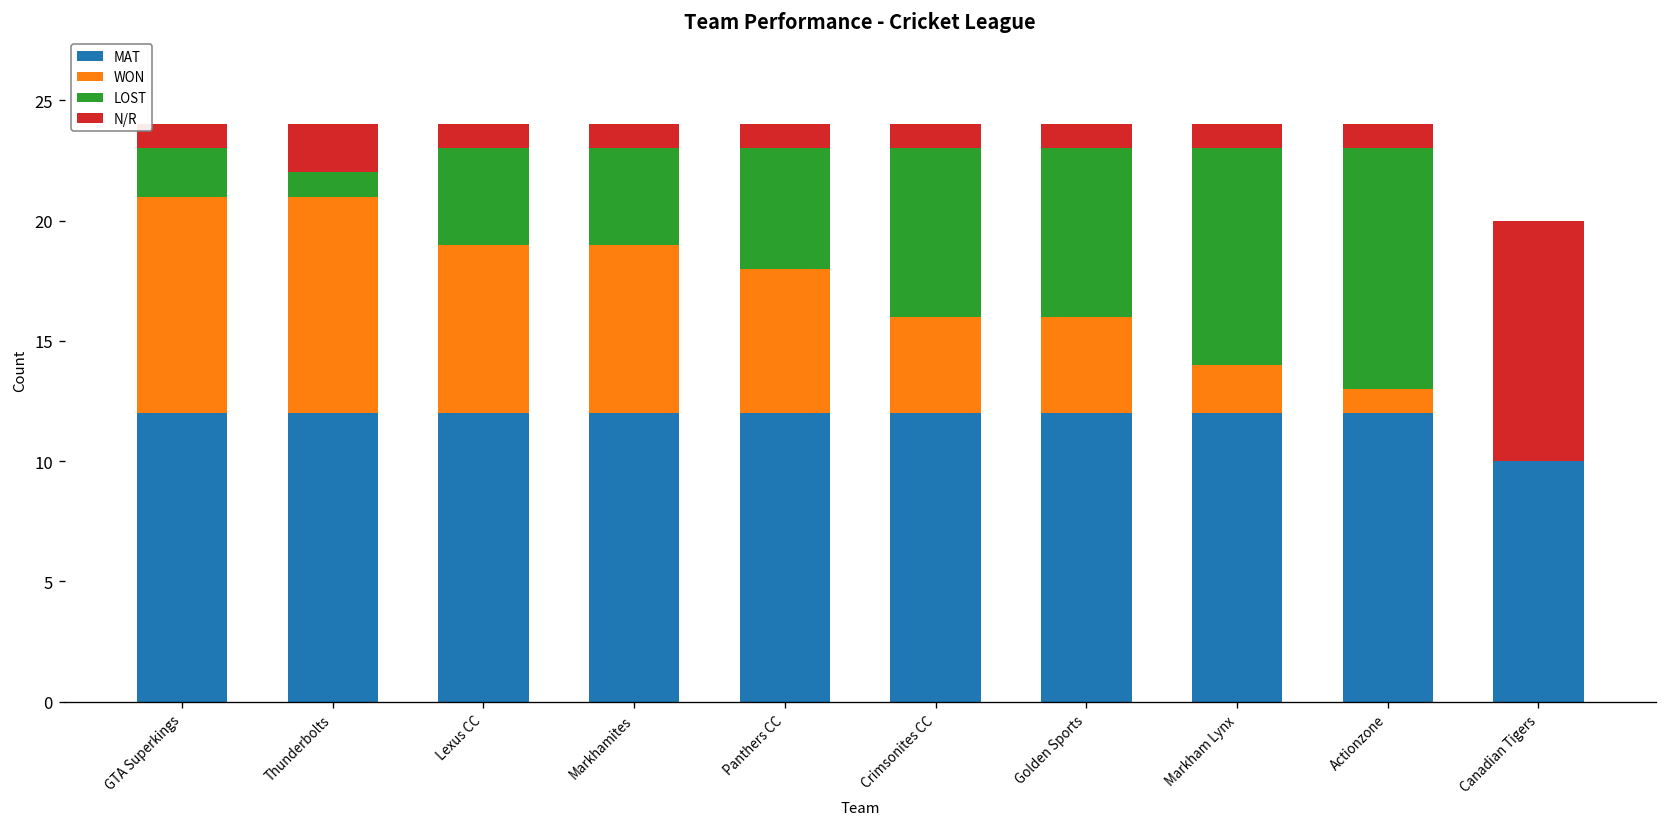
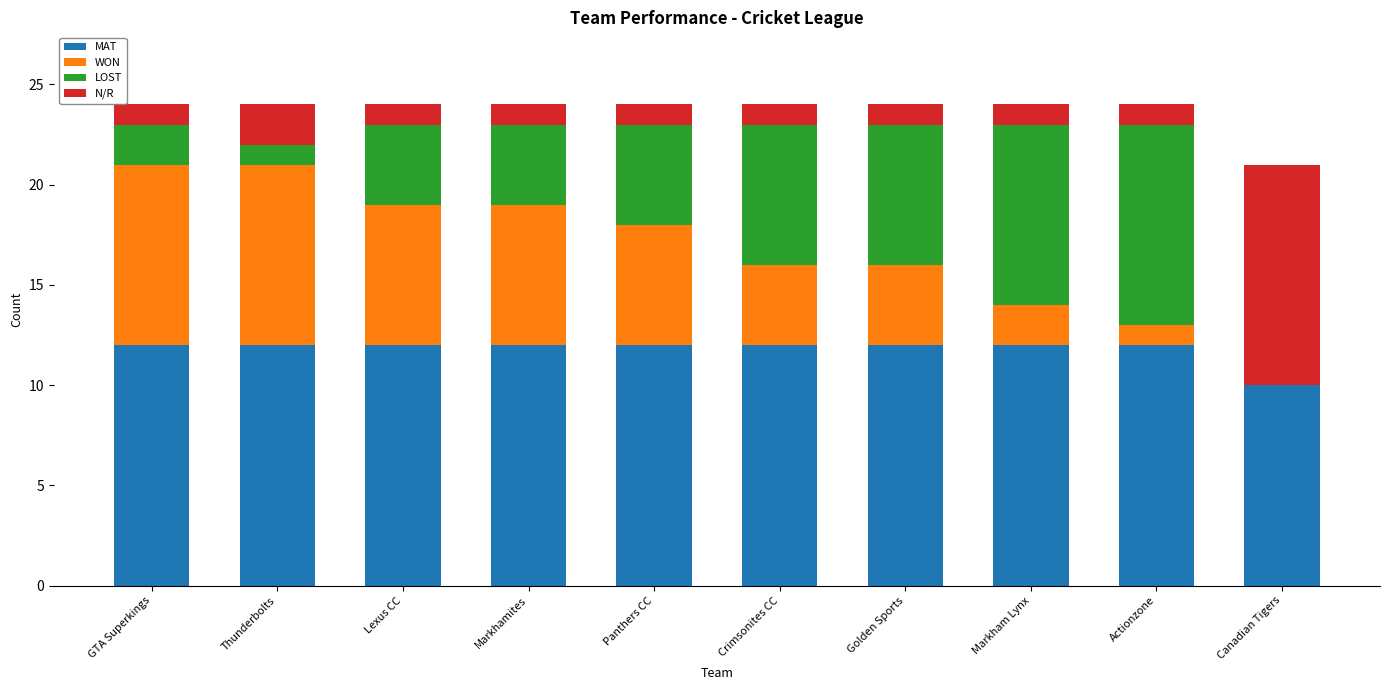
  {
    "MAT": {
      "GTA Superkings": 12,
      "Thunderbolts": 12,
      "Lexus CC": 12,
      "Markhamites": 12,
      "Panthers CC": 12,
      "Crimsonites CC": 12,
      "Golden Sports": 12,
      "Markham Lynx": 12,
      "Actionzone": 12,
      "Canadian Tigers": 10
    },
    "WON": {
      "GTA Superkings": 9,
      "Thunderbolts": 9,
      "Lexus CC": 7,
      "Markhamites": 7,
      "Panthers CC": 6,
      "Crimsonites CC": 4,
      "Golden Sports": 4,
      "Markham Lynx": 2,
      "Actionzone": 1,
      "Canadian Tigers": 0
    },
    "LOST": {
      "GTA Superkings": 2,
      "Thunderbolts": 1,
      "Lexus CC": 4,
      "Markhamites": 4,
      "Panthers CC": 5,
      "Crimsonites CC": 7,
      "Golden Sports": 7,
      "Markham Lynx": 9,
      "Actionzone": 10,
      "Canadian Tigers": 0
    },
    "N/R": {
      "GTA Superkings": 1,
      "Thunderbolts": 2,
      "Lexus CC": 1,
      "Markhamites": 1,
      "Panthers CC": 1,
      "Crimsonites CC": 1,
      "Golden Sports": 1,
      "Markham Lynx": 1,
      "Actionzone": 1,
-     "Canadian Tigers": 10
+     "Canadian Tigers": 11
    }
  }
